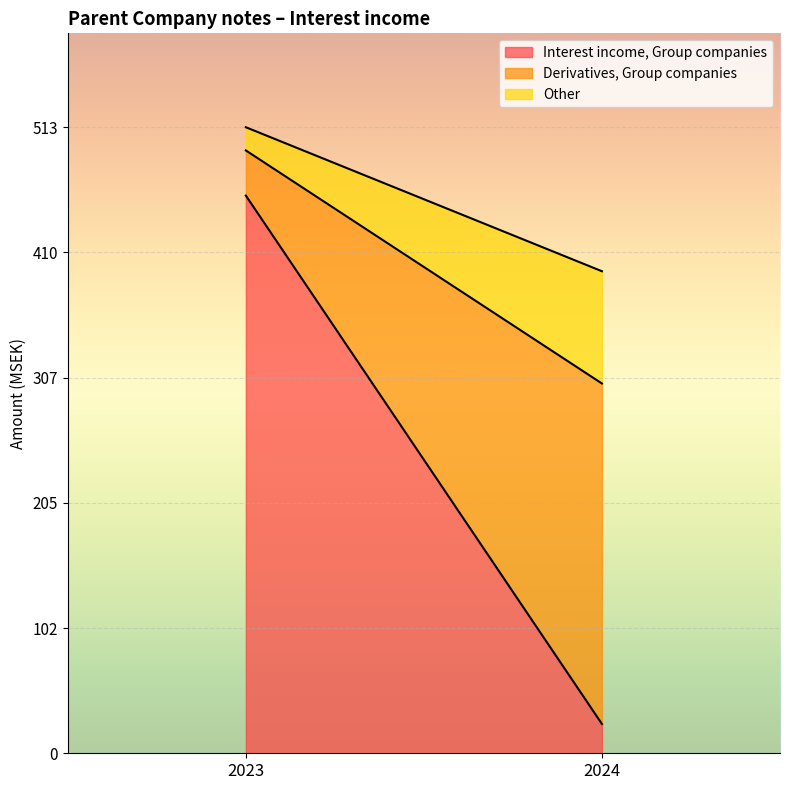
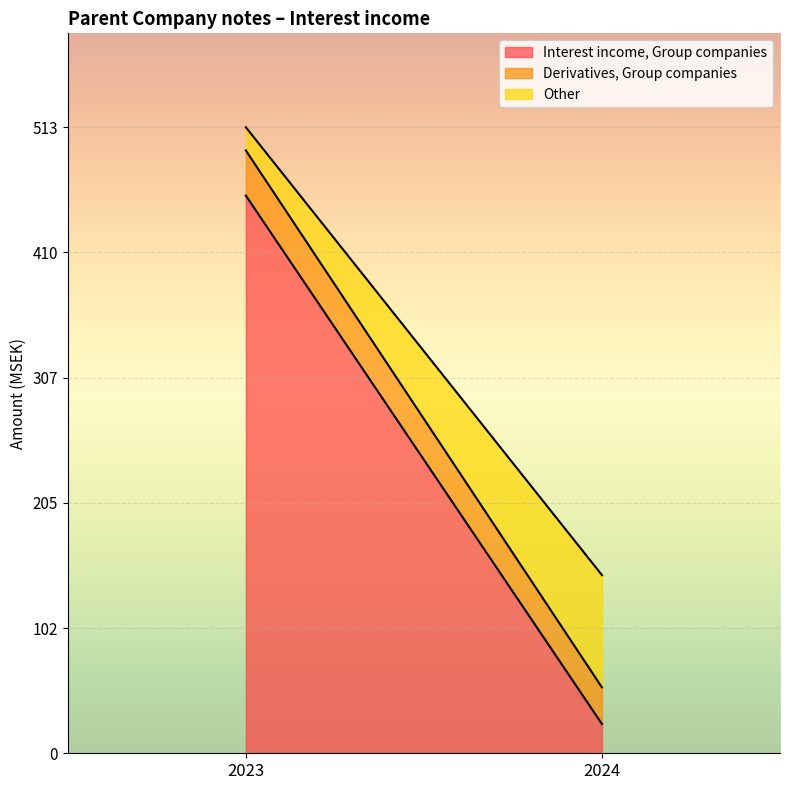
  {
    "Interest income, Group companies": {
      "2023": 457,
      "2024": 24
    },
    "Derivatives, Group companies": {
      "2023": 37,
-     "2024": 279
+     "2024": 30
    },
    "Other": {
      "2023": 19,
      "2024": 92
    }
  }
